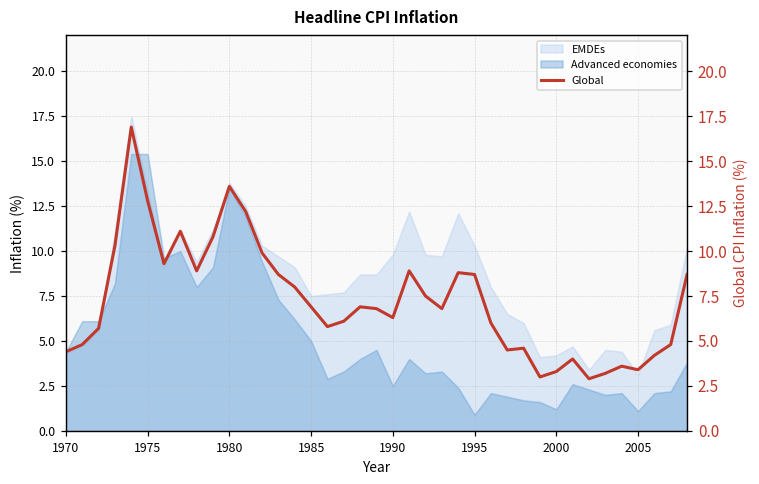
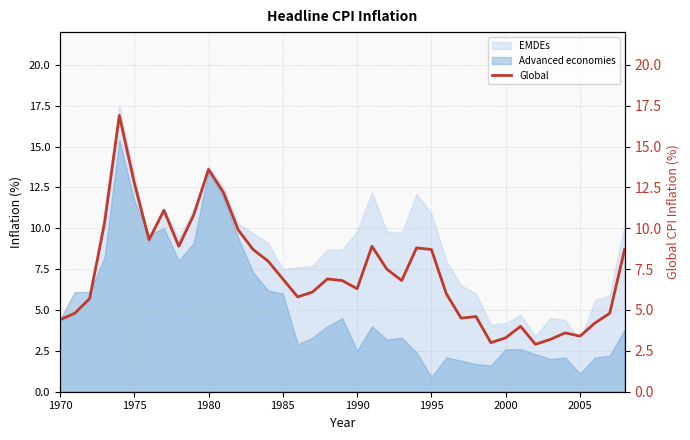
  {
    "EMDEs": {
      "1975": 13.3,
      "1980": 13.8,
      "1985": 7.5,
      "1990": 9.8,
-     "1995": 10.3,
+     "1995": 10.9,
      "2000": 4.2,
      "2005": 3.1
    },
    "Advanced economies": {
-     "1975": 15.4,
+     "1975": 11.7,
      "1980": 13.5,
-     "1985": 5,
+     "1985": 6,
      "1990": 2.5,
      "1995": 0.9,
-     "2000": 1.2,
+     "2000": 2.6,
      "2005": 1.1
    },
    "Global": {
      "1970": 4.4,
      "1975": 12.8,
      "1980": 13.6,
      "1985": 6.9,
      "1990": 6.3,
      "1995": 8.7,
      "2000": 3.3,
      "2005": 3.4
    }
  }
